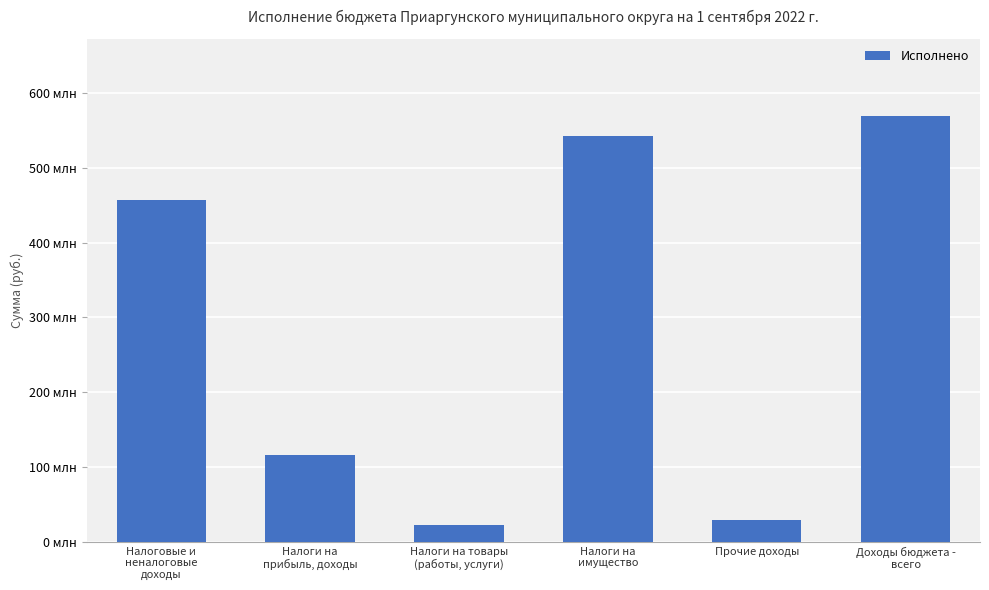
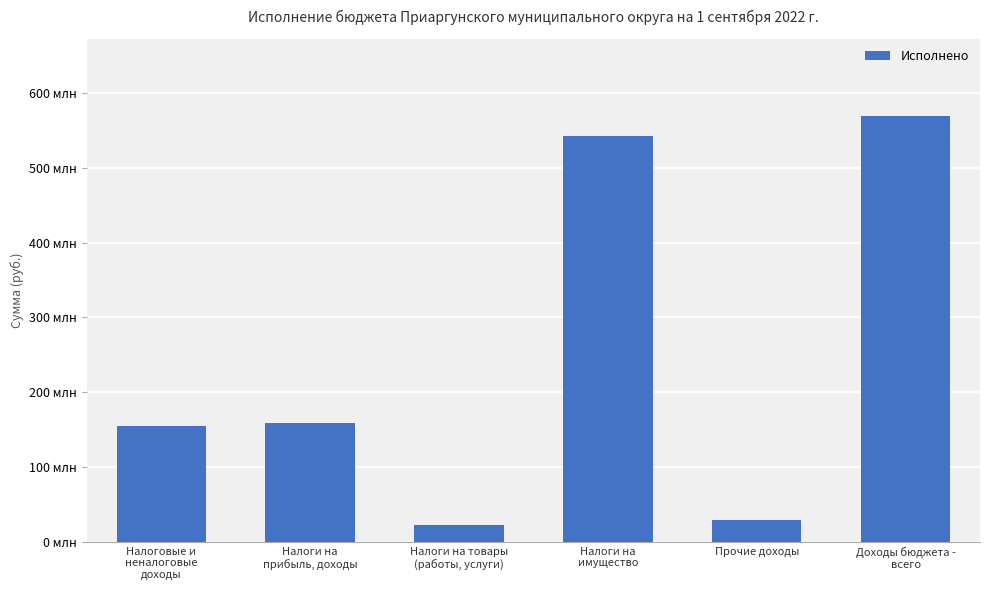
  {
-   "Налоговые и неналоговые доходы": "460 млн",
-   "Налоги на прибыль, доходы": "120 млн",
+   "Налоговые и неналоговые доходы": "160 млн",
+   "Налоги на прибыль, доходы": "160 млн",
    "Налоги на товары (работы, услуги)": "20 млн",
    "Налоги на имущество": "540 млн",
    "Прочие доходы": "30 млн",
    "Доходы бюджета - всего": "570 млн"
  }
